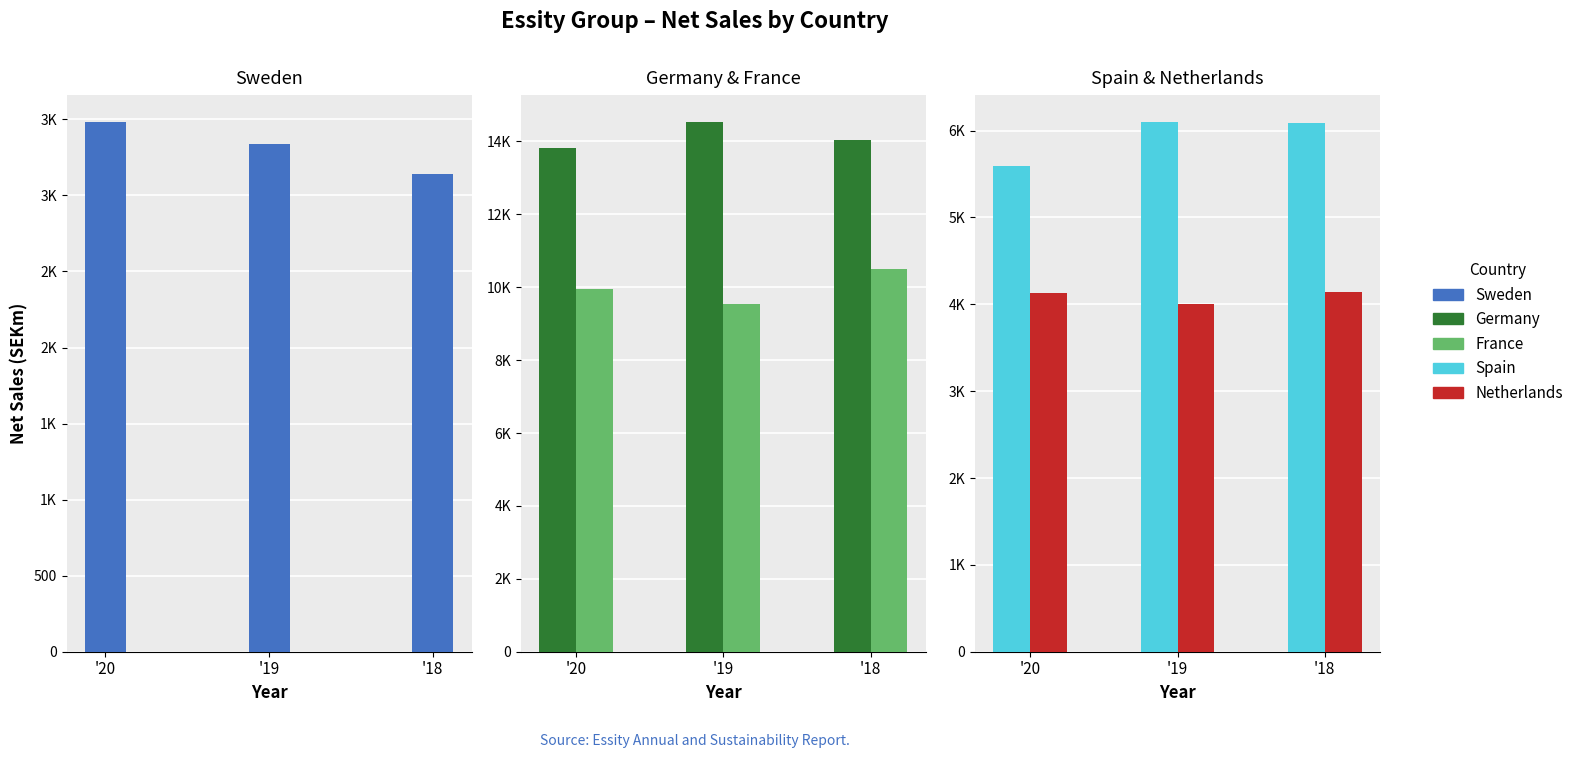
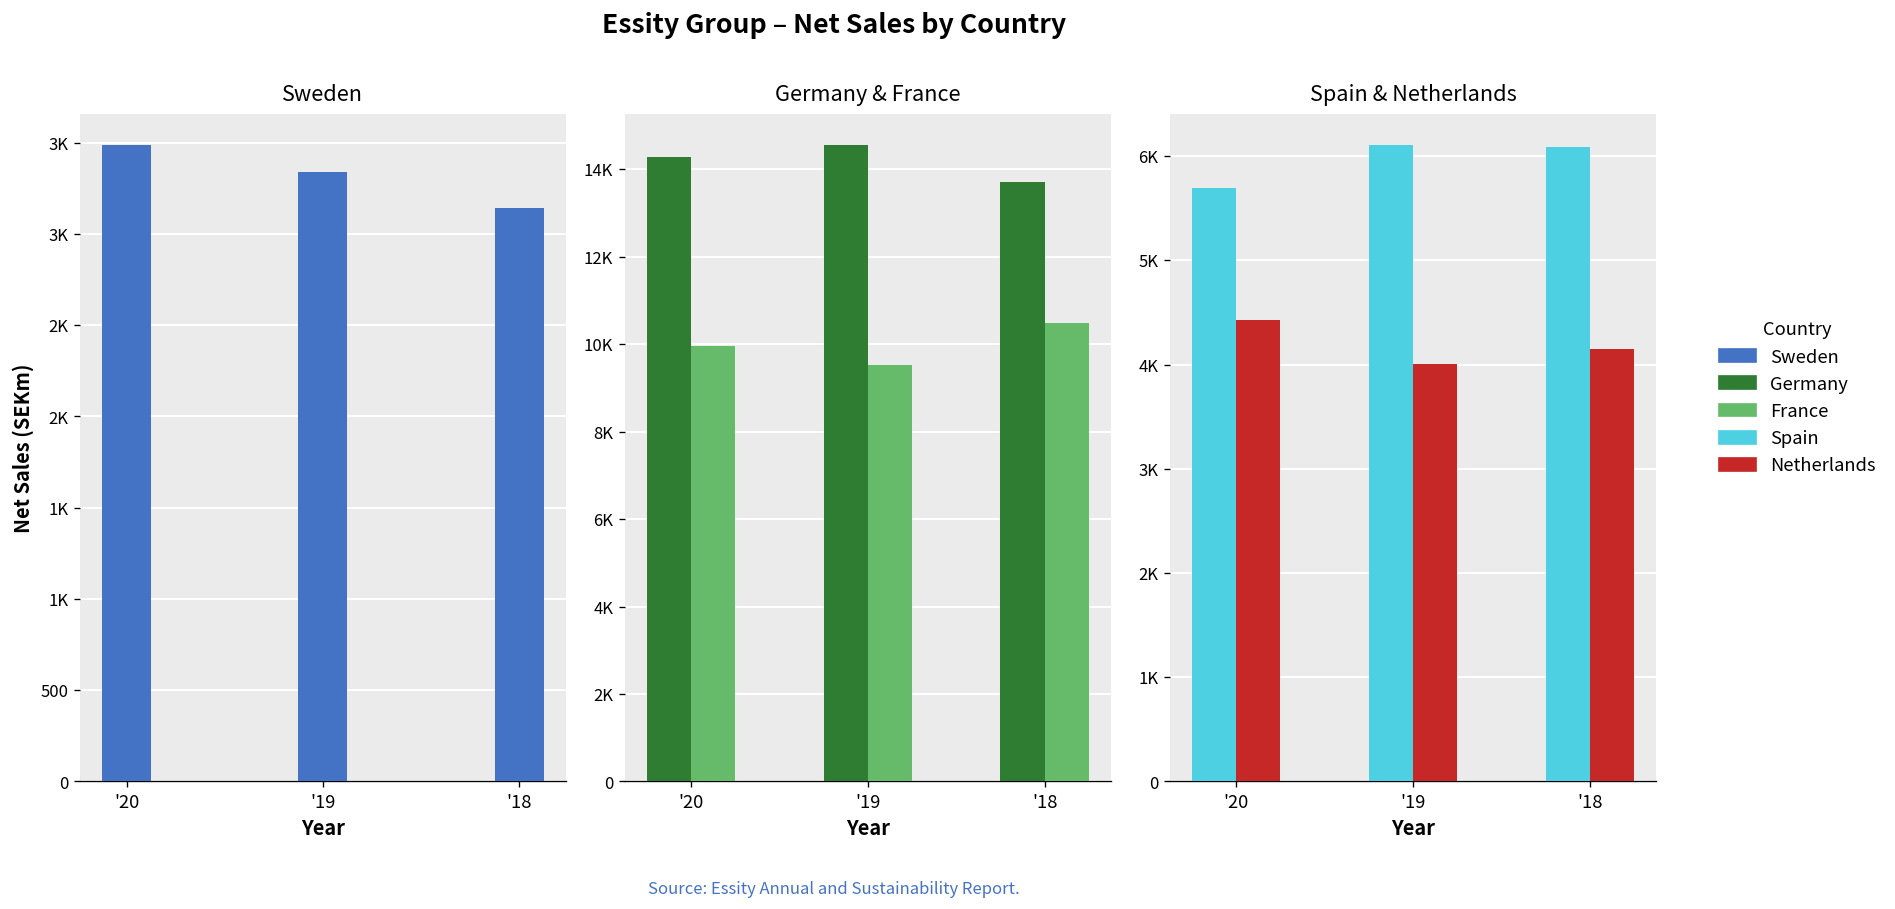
  {
    "Germany & France": {
      "Germany": {
-       "'20": 13800,
+       "'20": 14300,
        "'19": 14500,
-       "'18": 14000
+       "'18": 13700
      },
      "France": {
        "'20": 10000,
        "'19": 9500,
        "'18": 10500
      }
    },
    "Spain & Netherlands": {
      "Spain": {
-       "'20": 5600,
+       "'20": 5700,
        "'19": 6100,
        "'18": 6100
      },
      "Netherlands": {
-       "'20": 4100,
+       "'20": 4400,
        "'19": 4000,
        "'18": 4100
      }
    }
  }
